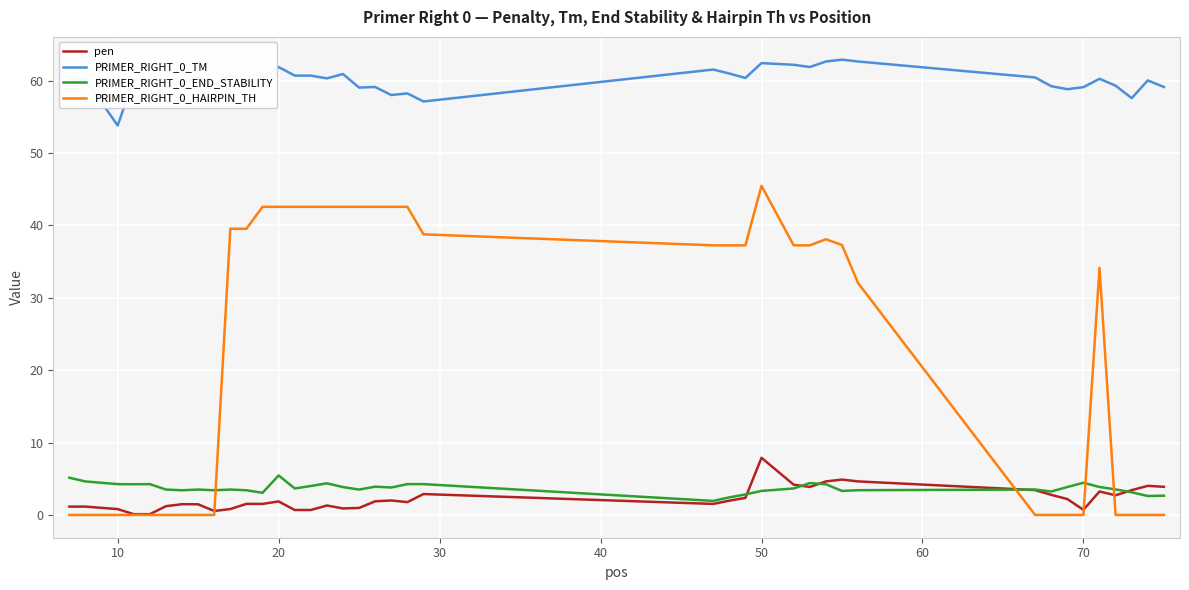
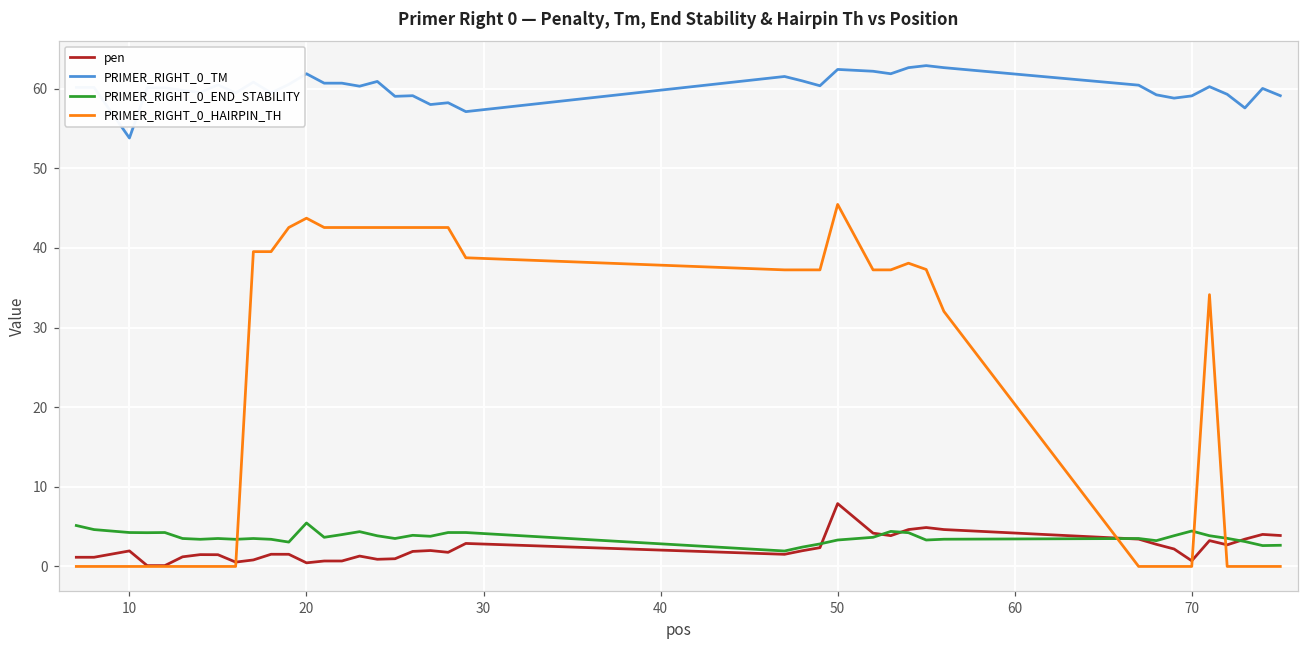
  {
    "pen": {
-     "10": 1,
-     "20": 2,
+     "10": 2,
+     "20": 0,
      "50": 8,
      "70": 1
    },
    "PRIMER_RIGHT_0_TM": {
      "10": 54,
      "20": 62,
      "50": 62,
      "70": 59
    },
    "PRIMER_RIGHT_0_END_STABILITY": {
      "10": 4,
      "20": 5,
      "50": 3,
      "70": 4
    },
    "PRIMER_RIGHT_0_HAIRPIN_TH": {
      "10": 0,
-     "20": 43,
+     "20": 44,
      "50": 45,
      "70": 0
    }
  }
